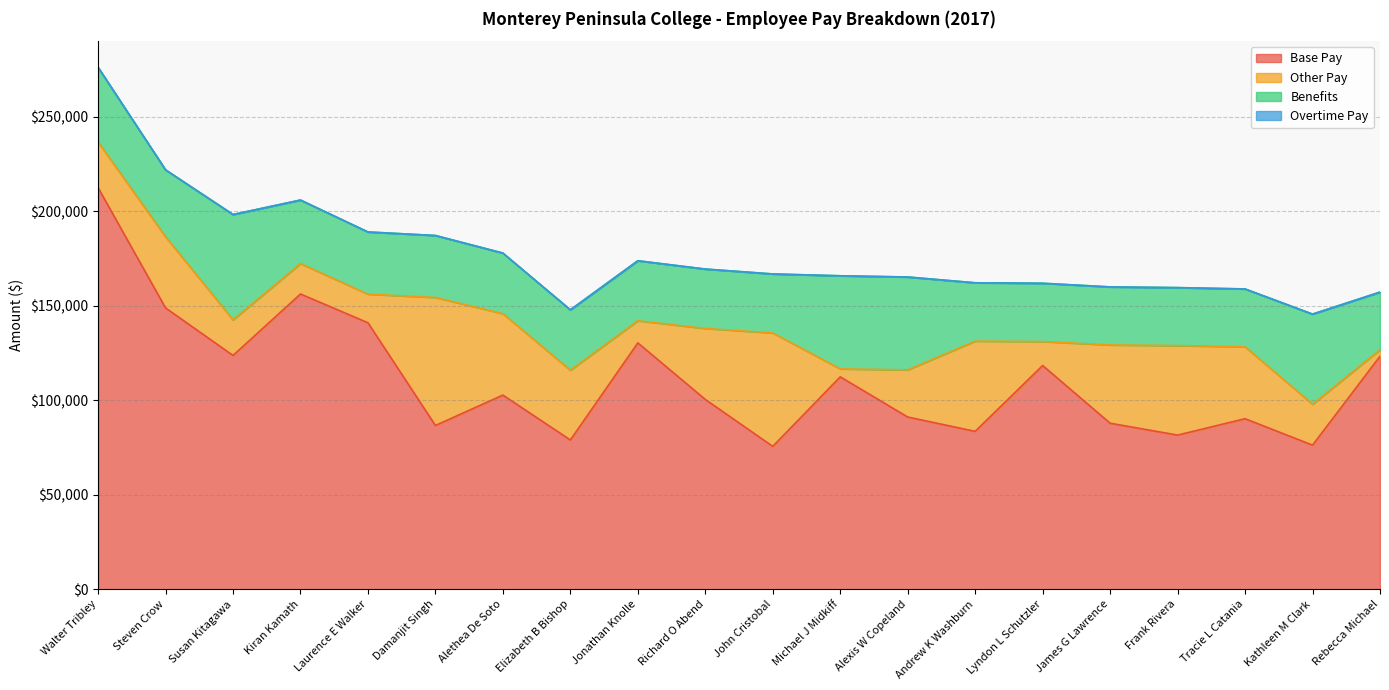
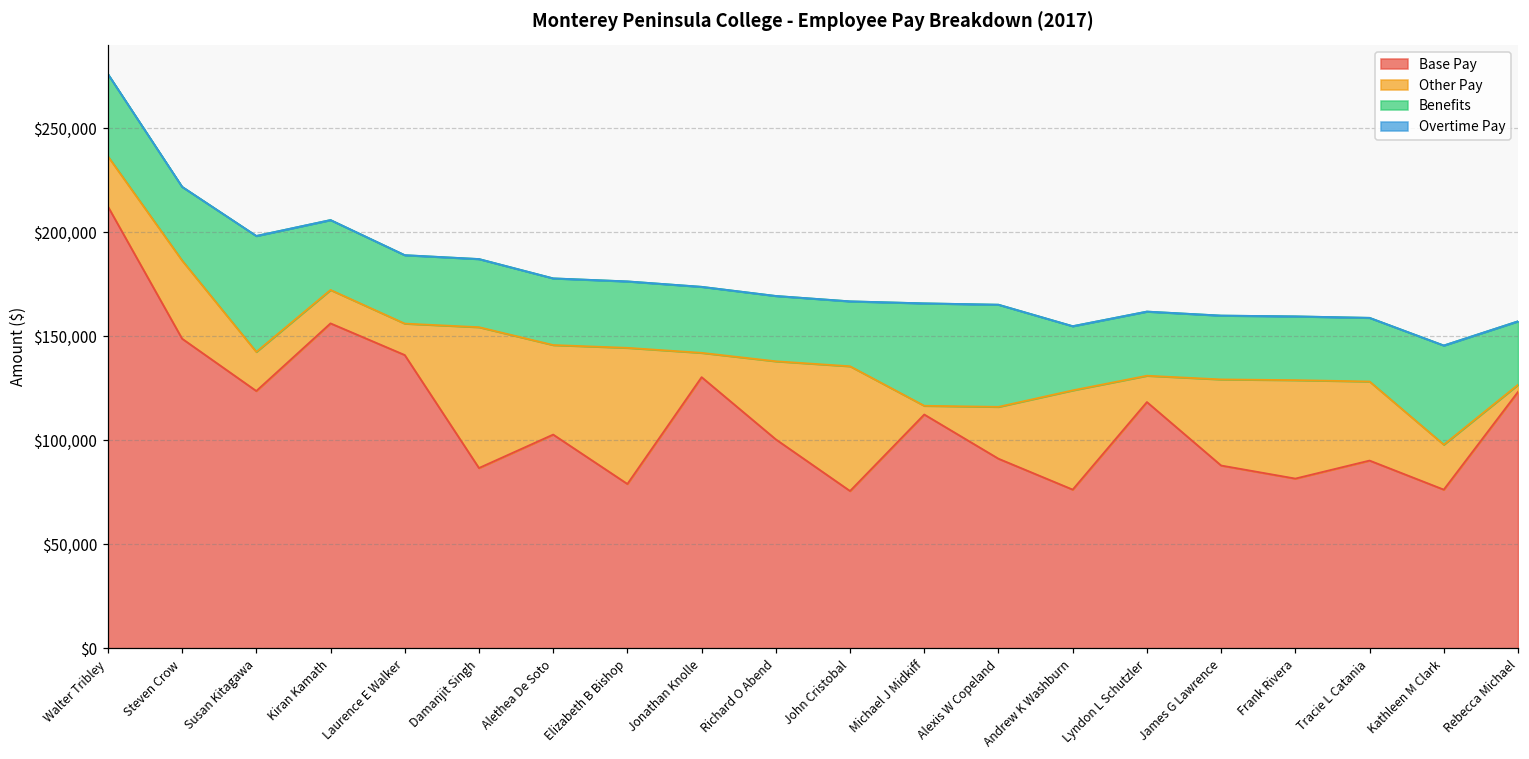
  {
    "Base Pay": {
      "Walter Tribley": "$212,000",
      "Steven Crow": "$149,000",
      "Susan Kitagawa": "$124,000",
      "Kiran Kamath": "$156,000",
      "Laurence E Walker": "$141,000",
      "Damanjit Singh": "$87,000",
      "Alethea De Soto": "$103,000",
      "Elizabeth B Bishop": "$79,000",
      "Jonathan Knolle": "$130,000",
      "Richard O Abend": "$100,000",
      "John Cristobal": "$76,000",
      "Michael J Midkiff": "$112,000",
      "Alexis W Copeland": "$91,000",
-     "Andrew K Washburn": "$84,000",
+     "Andrew K Washburn": "$76,000",
      "Lyndon L Schutzler": "$118,000",
      "James G Lawrence": "$88,000",
      "Frank Rivera": "$82,000",
      "Tracie L Catania": "$90,000",
      "Kathleen M Clark": "$76,000",
      "Rebecca Michael": "$123,000"
    },
    "Other Pay": {
      "Walter Tribley": "$24,000",
      "Steven Crow": "$38,000",
      "Susan Kitagawa": "$19,000",
      "Kiran Kamath": "$16,000",
      "Laurence E Walker": "$15,000",
      "Damanjit Singh": "$68,000",
      "Alethea De Soto": "$43,000",
-     "Elizabeth B Bishop": "$37,000",
+     "Elizabeth B Bishop": "$65,000",
      "Jonathan Knolle": "$12,000",
      "Richard O Abend": "$38,000",
      "John Cristobal": "$60,000",
      "Michael J Midkiff": "$4,000",
      "Alexis W Copeland": "$25,000",
      "Andrew K Washburn": "$48,000",
      "Lyndon L Schutzler": "$13,000",
      "James G Lawrence": "$41,000",
      "Frank Rivera": "$47,000",
      "Tracie L Catania": "$38,000",
      "Kathleen M Clark": "$22,000",
      "Rebecca Michael": "$3,000"
    }
  }
